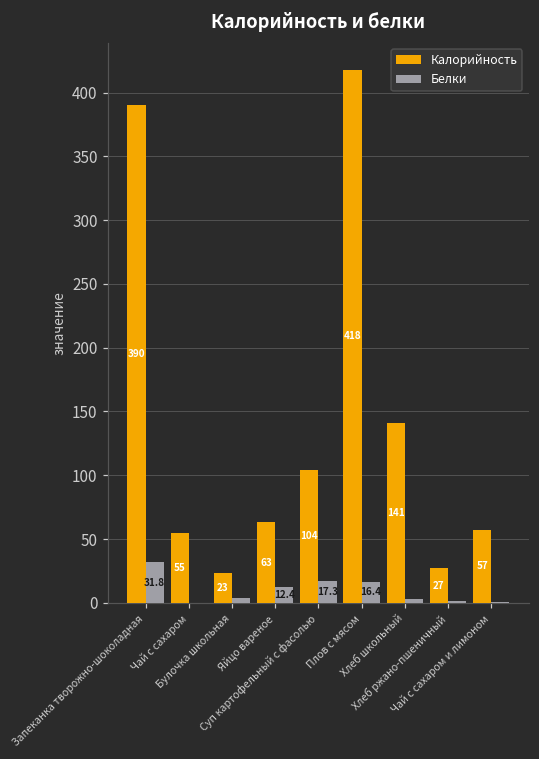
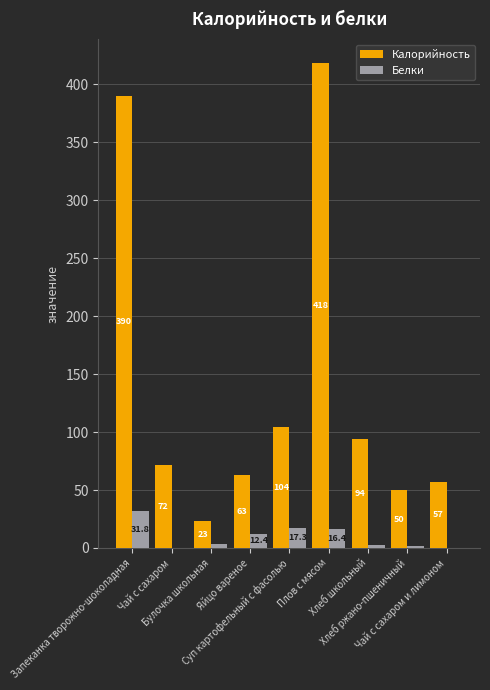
  {
    "Калорийность": {
      "Запеканка творожно-шоколадная": 390,
-     "Чай с сахаром": 55,
+     "Чай с сахаром": 72,
      "Булочка школьная": 23,
      "Яйцо вареное": 63,
      "Суп картофельный с фасолью": 104,
      "Плов с мясом": 418,
-     "Хлеб школьный": 141,
-     "Хлеб ржано-пшеничный": 27,
+     "Хлеб школьный": 94,
+     "Хлеб ржано-пшеничный": 50,
      "Чай с сахаром и лимоном": 57
    },
    "Белки": {
      "Запеканка творожно-шоколадная": 31.8,
      "Яйцо вареное": 12.4,
      "Суп картофельный с фасолью": 17.3,
      "Плов с мясом": 16.4
    }
  }
